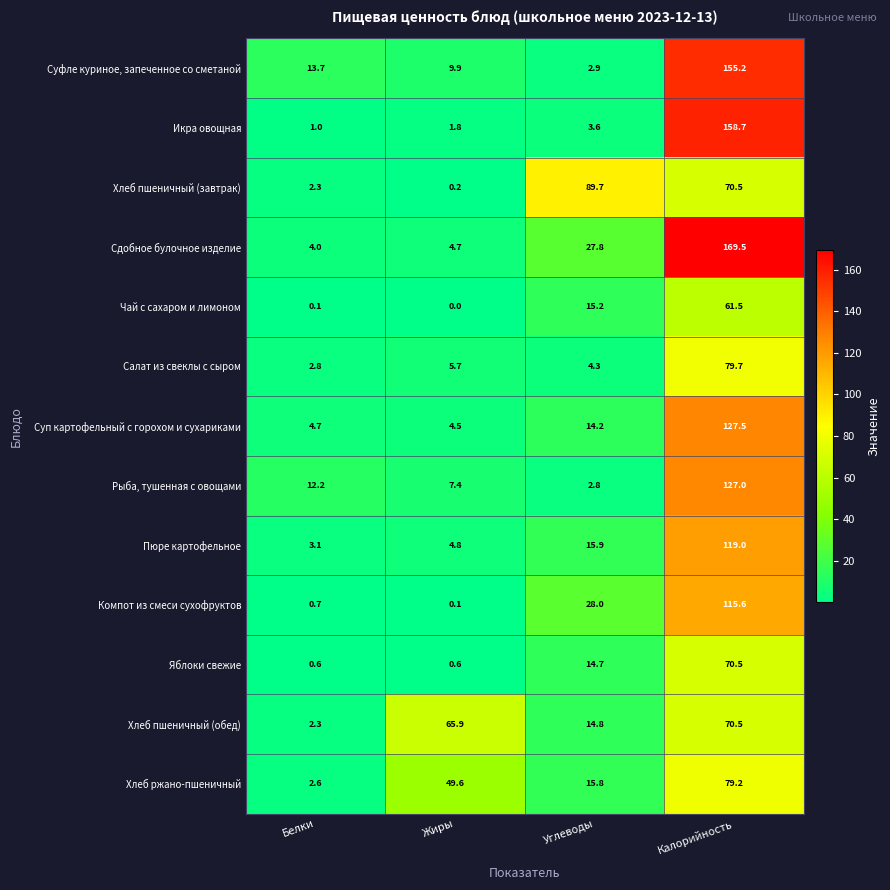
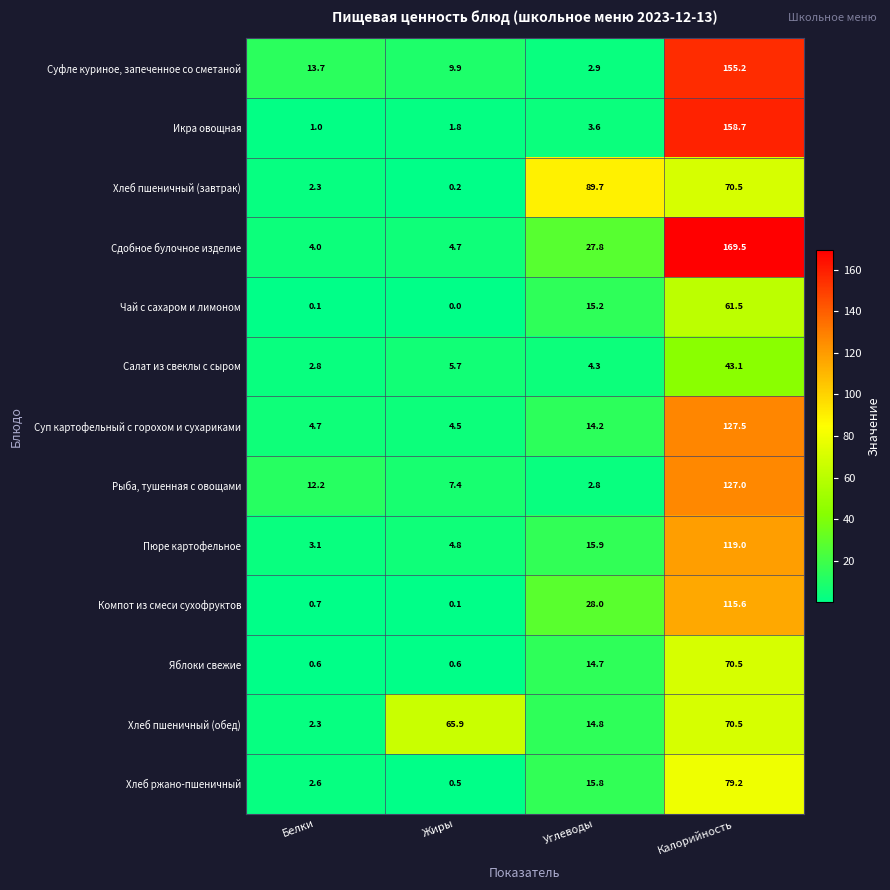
  {
    "Суфле куриное, запеченное со сметаной": {
      "Белки": 13.7,
      "Жиры": 9.9,
      "Углеводы": 2.9,
      "Калорийность": 155.2
    },
    "Икра овощная": {
      "Белки": 1.0,
      "Жиры": 1.8,
      "Углеводы": 3.6,
      "Калорийность": 158.7
    },
    "Хлеб пшеничный (завтрак)": {
      "Белки": 2.3,
      "Жиры": 0.2,
      "Углеводы": 89.7,
      "Калорийность": 70.5
    },
    "Сдобное булочное изделие": {
      "Белки": 4.0,
      "Жиры": 4.7,
      "Углеводы": 27.8,
      "Калорийность": 169.5
    },
    "Чай с сахаром и лимоном": {
      "Белки": 0.1,
      "Жиры": 0.0,
      "Углеводы": 15.2,
      "Калорийность": 61.5
    },
    "Салат из свеклы с сыром": {
      "Белки": 2.8,
      "Жиры": 5.7,
      "Углеводы": 4.3,
-     "Калорийность": 79.7
+     "Калорийность": 43.1
    },
    "Суп картофельный с горохом и сухариками": {
      "Белки": 4.7,
      "Жиры": 4.5,
      "Углеводы": 14.2,
      "Калорийность": 127.5
    },
    "Рыба, тушенная с овощами": {
      "Белки": 12.2,
      "Жиры": 7.4,
      "Углеводы": 2.8,
      "Калорийность": 127.0
    },
    "Пюре картофельное": {
      "Белки": 3.1,
      "Жиры": 4.8,
      "Углеводы": 15.9,
      "Калорийность": 119.0
    },
    "Компот из смеси сухофруктов": {
      "Белки": 0.7,
      "Жиры": 0.1,
      "Углеводы": 28.0,
      "Калорийность": 115.6
    },
    "Яблоки свежие": {
      "Белки": 0.6,
      "Жиры": 0.6,
      "Углеводы": 14.7,
      "Калорийность": 70.5
    },
    "Хлеб пшеничный (обед)": {
      "Белки": 2.3,
      "Жиры": 65.9,
      "Углеводы": 14.8,
      "Калорийность": 70.5
    },
    "Хлеб ржано-пшеничный": {
      "Белки": 2.6,
-     "Жиры": 49.6,
+     "Жиры": 0.5,
      "Углеводы": 15.8,
      "Калорийность": 79.2
    }
  }
